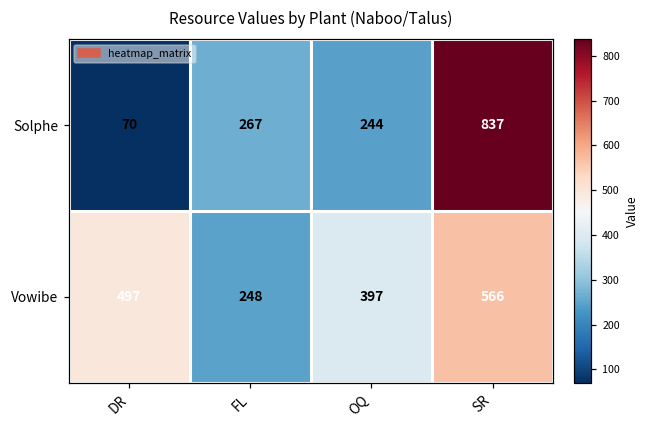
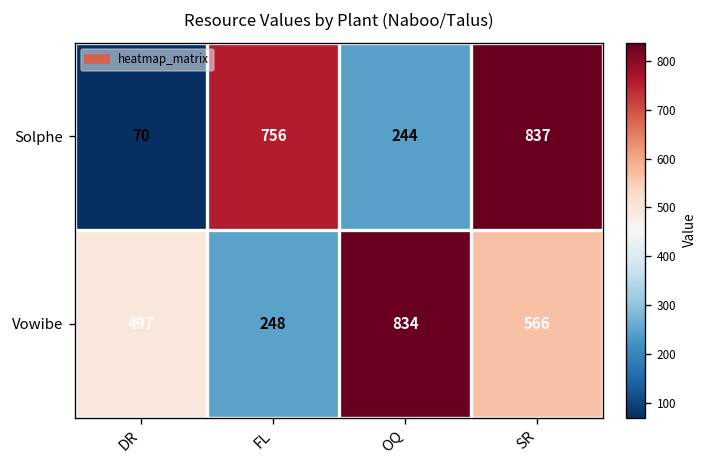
  {
    "Solphe": {
      "DR": 70,
-     "FL": 267,
+     "FL": 756,
      "OQ": 244,
      "SR": 837
    },
    "Vowibe": {
      "FL": 248,
-     "OQ": 397,
+     "OQ": 834,
      "SR": 566
    }
  }
